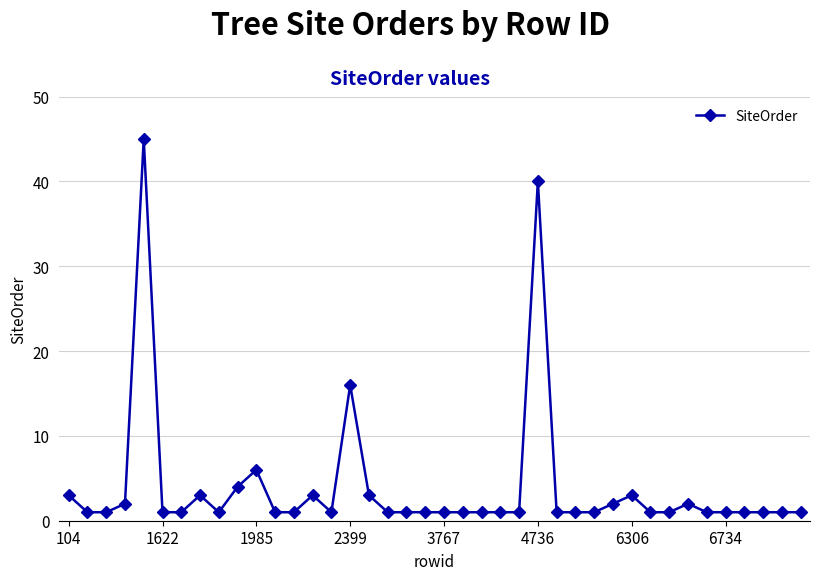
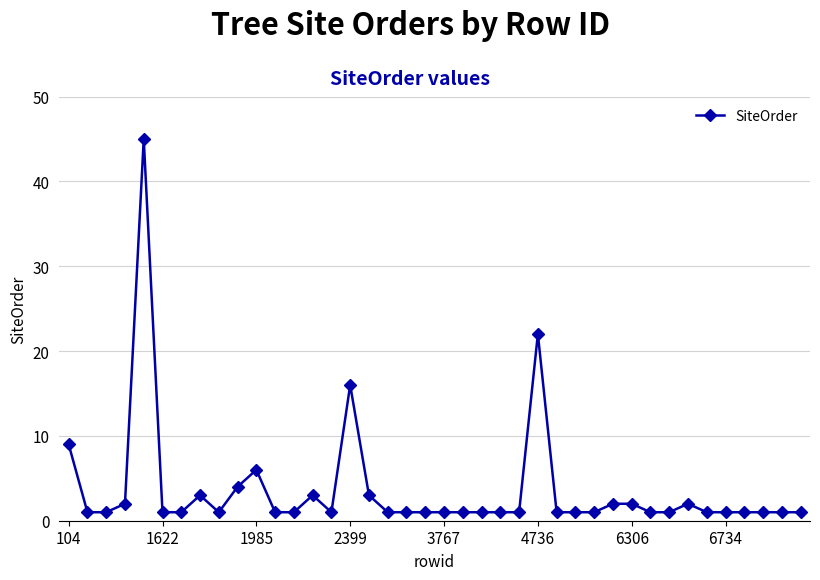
  {
-   "104": 3,
+   "104": 9,
    "1622": 1,
    "1985": 6,
    "2399": 16,
    "3767": 1,
-   "4736": 40,
-   "6306": 3,
+   "4736": 22,
+   "6306": 2,
    "6734": 1
  }
